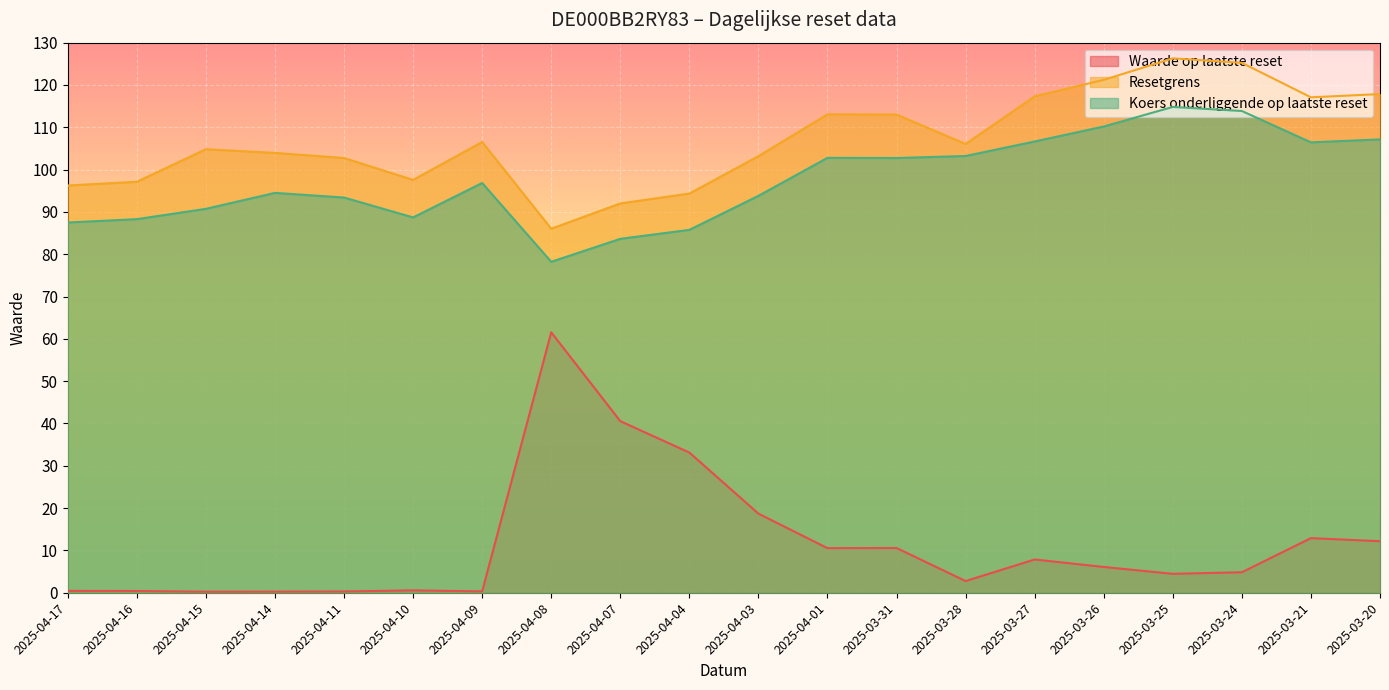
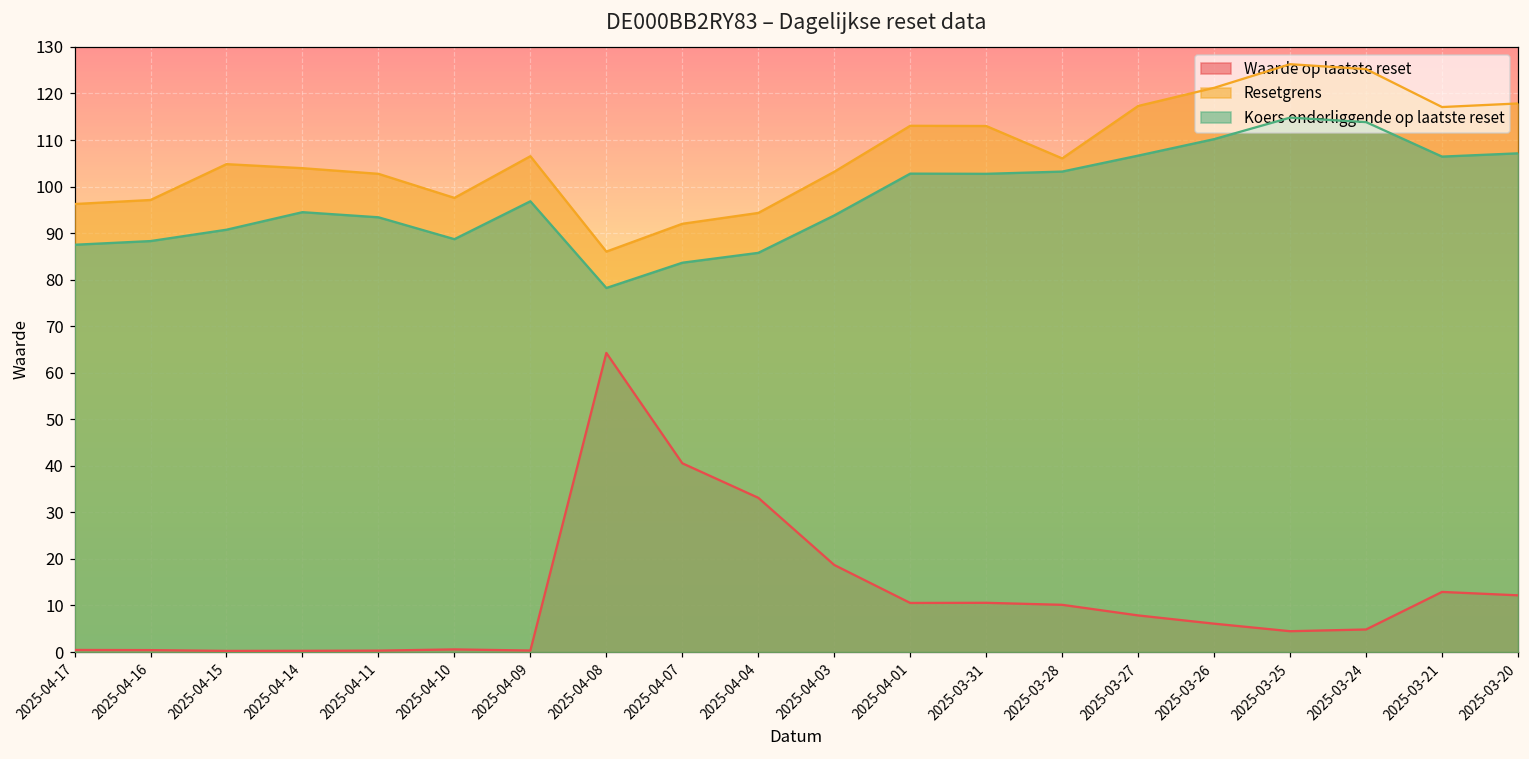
  {
    "Waarde op laatste reset": {
      "2025-04-17": 0,
      "2025-04-16": 0,
      "2025-04-15": 0,
      "2025-04-14": 0,
      "2025-04-11": 0,
      "2025-04-10": 1,
      "2025-04-09": 0,
-     "2025-04-08": 62,
+     "2025-04-08": 64,
      "2025-04-07": 41,
      "2025-04-04": 33,
      "2025-04-03": 19,
      "2025-04-01": 11,
      "2025-03-31": 11,
-     "2025-03-28": 3,
+     "2025-03-28": 10,
      "2025-03-27": 8,
      "2025-03-26": 6,
      "2025-03-25": 4,
      "2025-03-24": 5,
      "2025-03-21": 13,
      "2025-03-20": 12
    },
    "Resetgrens": {
      "2025-04-17": 96,
      "2025-04-16": 97,
      "2025-04-15": 105,
      "2025-04-14": 104,
      "2025-04-11": 103,
      "2025-04-10": 98,
      "2025-04-09": 107,
      "2025-04-08": 86,
      "2025-04-07": 92,
      "2025-04-04": 94,
      "2025-04-03": 103,
      "2025-04-01": 113,
      "2025-03-31": 113,
      "2025-03-28": 106,
      "2025-03-27": 117,
      "2025-03-20": 118
    },
    "Koers onderliggende op laatste reset": {
      "2025-04-17": 88,
      "2025-04-16": 88,
      "2025-04-15": 91,
      "2025-04-14": 95,
      "2025-04-11": 93,
      "2025-04-10": 89,
      "2025-04-09": 97,
      "2025-04-08": 78,
      "2025-04-07": 84,
      "2025-04-04": 86,
      "2025-04-03": 94,
      "2025-04-01": 103,
      "2025-03-31": 103,
      "2025-03-28": 103,
      "2025-03-27": 107,
      "2025-03-26": 110,
      "2025-03-21": 106,
      "2025-03-20": 107
    }
  }
